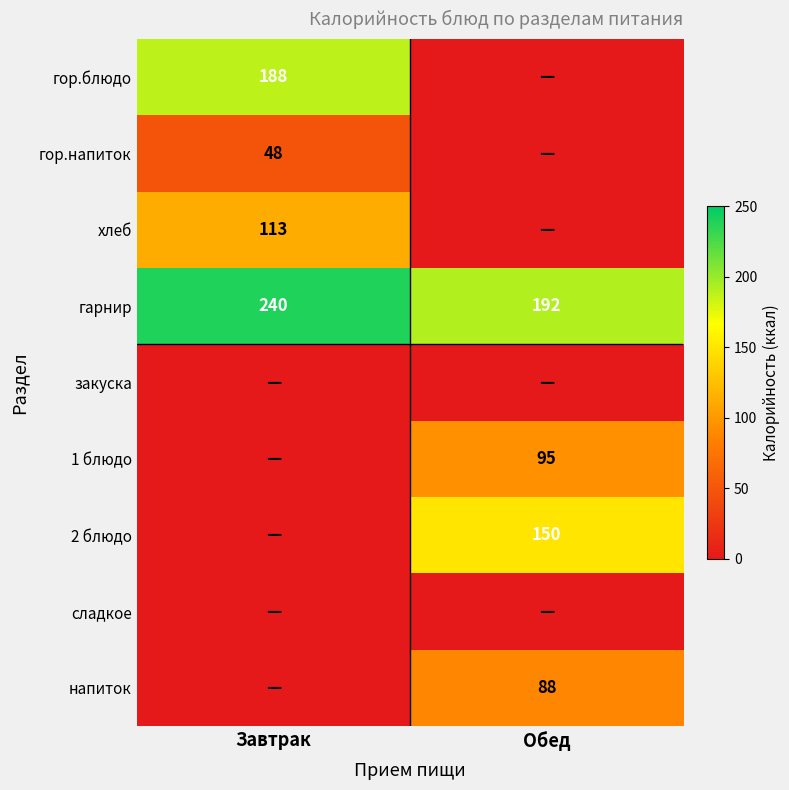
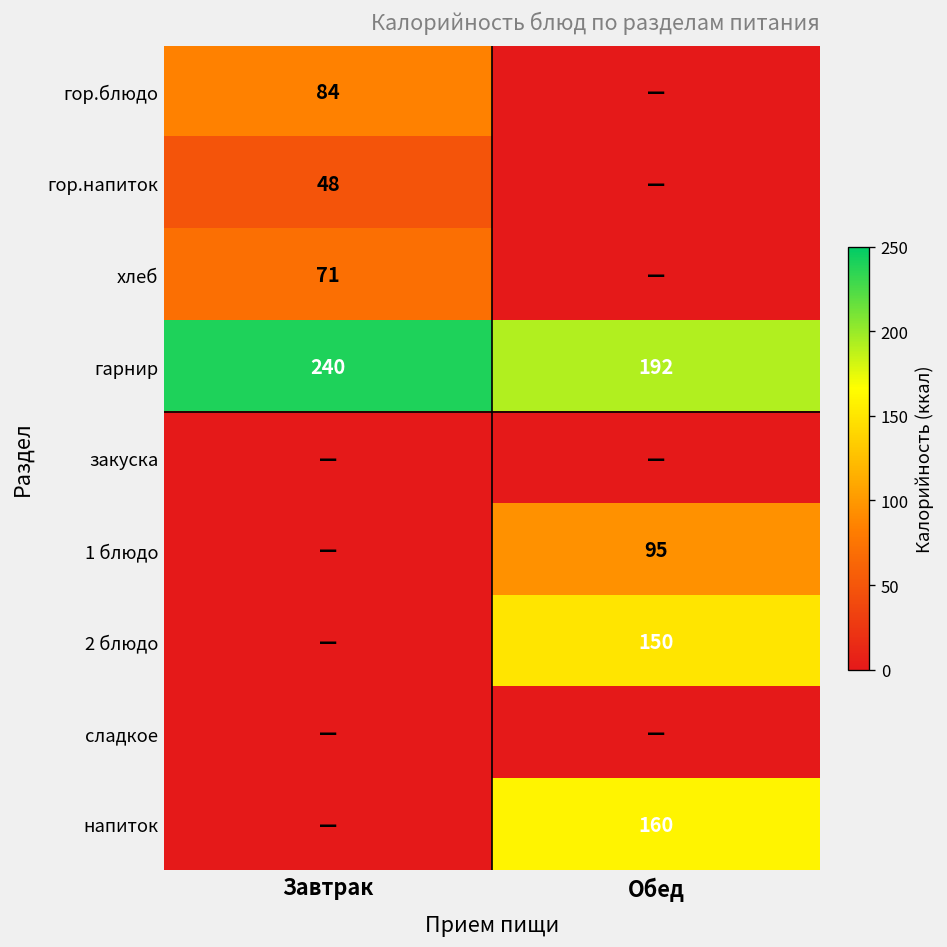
  {
    "гор.блюдо": {
-     "Завтрак": 188
+     "Завтрак": 84
    },
    "гор.напиток": {
      "Завтрак": 48
    },
    "хлеб": {
-     "Завтрак": 113
+     "Завтрак": 71
    },
    "гарнир": {
      "Завтрак": 240,
      "Обед": 192
    },
    "1 блюдо": {
      "Обед": 95
    },
    "2 блюдо": {
      "Обед": 150
    },
    "напиток": {
-     "Обед": 88
+     "Обед": 160
    }
  }
